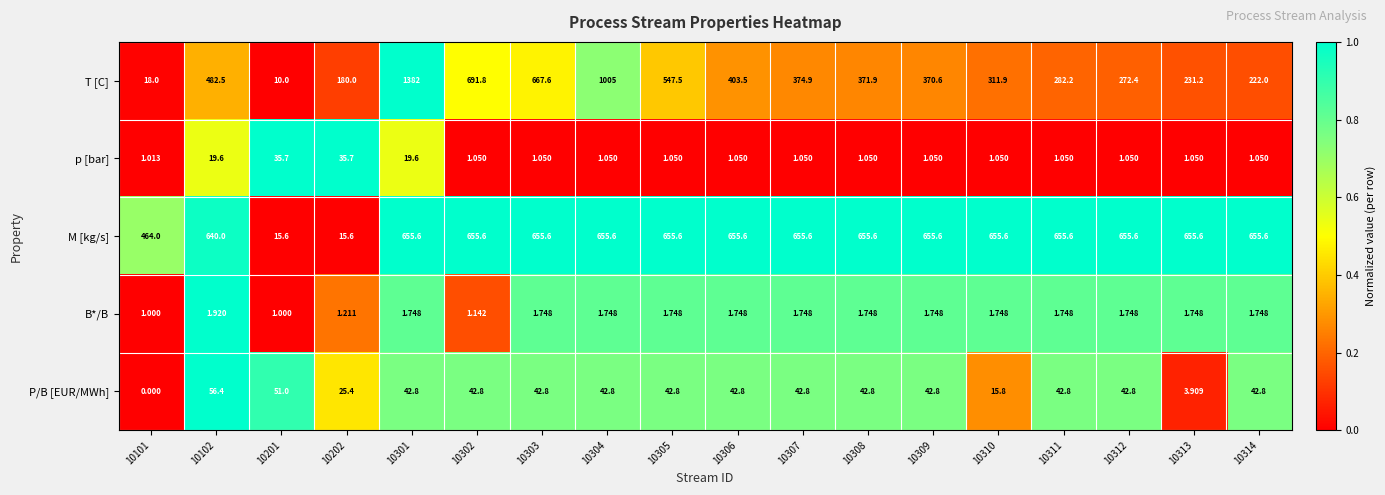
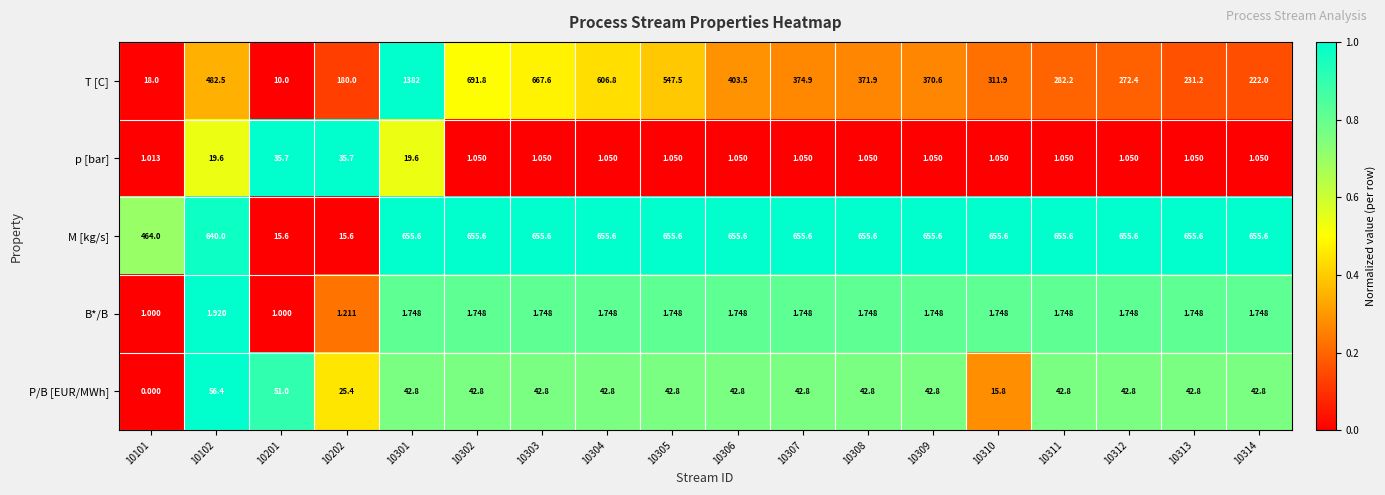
  {
    "T [C]": {
      "10101": 18.0,
      "10102": 482.5,
      "10201": 10.0,
      "10202": 180.0,
      "10301": 1382,
      "10302": 691.8,
      "10303": 667.6,
-     "10304": 1005,
+     "10304": 606.8,
      "10305": 547.5,
      "10306": 403.5,
      "10307": 374.9,
      "10308": 371.9,
      "10309": 370.6,
      "10310": 311.9,
      "10311": 282.2,
      "10312": 272.4,
      "10313": 231.2,
      "10314": 222.0
    },
    "p [bar]": {
      "10101": 1.013,
      "10102": 19.6,
      "10201": 35.7,
      "10202": 35.7,
      "10301": 19.6,
      "10302": 1.050,
      "10303": 1.050,
      "10304": 1.050,
      "10305": 1.050,
      "10306": 1.050,
      "10307": 1.050,
      "10308": 1.050,
      "10309": 1.050,
      "10310": 1.050,
      "10311": 1.050,
      "10312": 1.050,
      "10313": 1.050,
      "10314": 1.050
    },
    "M [kg/s]": {
      "10101": 464.0,
      "10102": 640.0,
      "10201": 15.6,
      "10202": 15.6,
      "10301": 655.6,
      "10302": 655.6,
      "10303": 655.6,
      "10304": 655.6,
      "10305": 655.6,
      "10306": 655.6,
      "10307": 655.6,
      "10308": 655.6,
      "10309": 655.6,
      "10310": 655.6,
      "10311": 655.6,
      "10312": 655.6,
      "10313": 655.6,
      "10314": 655.6
    },
    "B*/B": {
      "10101": 1.000,
      "10102": 1.920,
      "10201": 1.000,
      "10202": 1.211,
      "10301": 1.748,
-     "10302": 1.142,
+     "10302": 1.748,
      "10303": 1.748,
      "10304": 1.748,
      "10305": 1.748,
      "10306": 1.748,
      "10307": 1.748,
      "10308": 1.748,
      "10309": 1.748,
      "10310": 1.748,
      "10311": 1.748,
      "10312": 1.748,
      "10313": 1.748,
      "10314": 1.748
    },
    "P/B [EUR/MWh]": {
      "10101": 0.000,
      "10102": 56.4,
      "10201": 51.0,
      "10202": 25.4,
      "10301": 42.8,
      "10302": 42.8,
      "10303": 42.8,
      "10304": 42.8,
      "10305": 42.8,
      "10306": 42.8,
      "10307": 42.8,
      "10308": 42.8,
      "10309": 42.8,
      "10310": 15.8,
      "10311": 42.8,
      "10312": 42.8,
-     "10313": 3.909,
+     "10313": 42.8,
      "10314": 42.8
    }
  }
